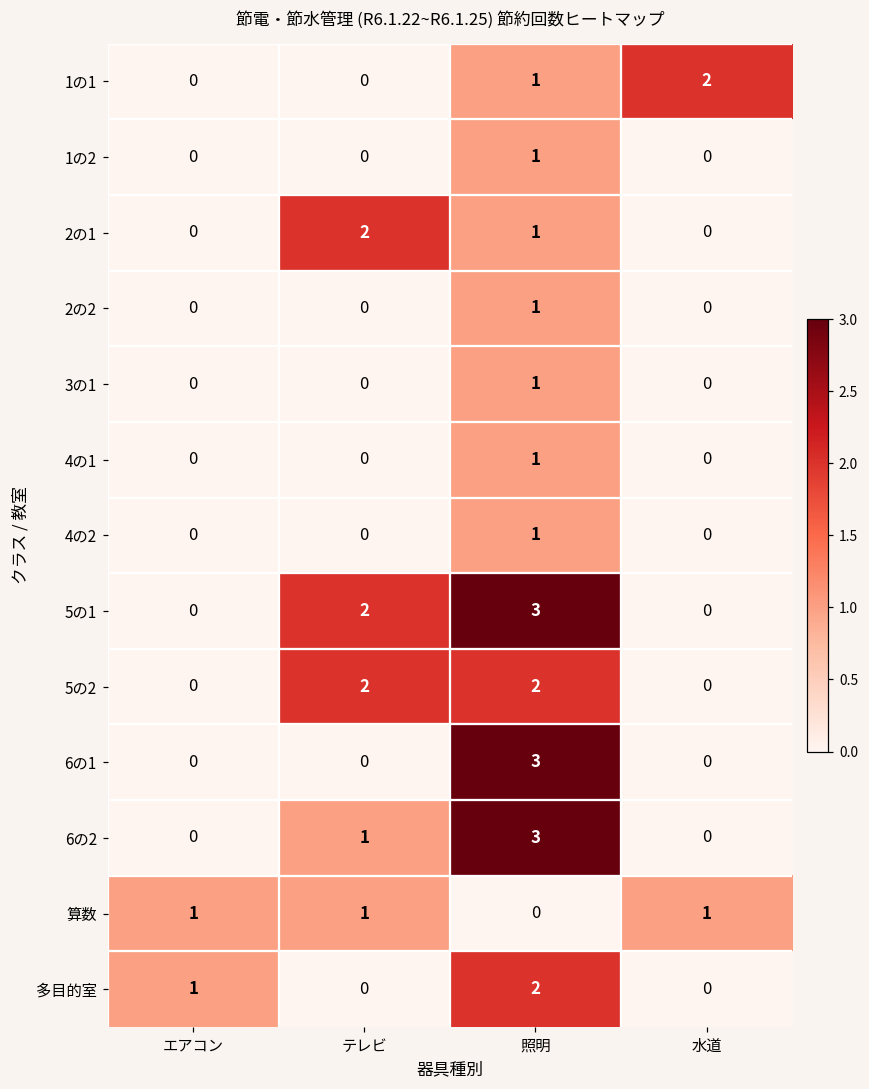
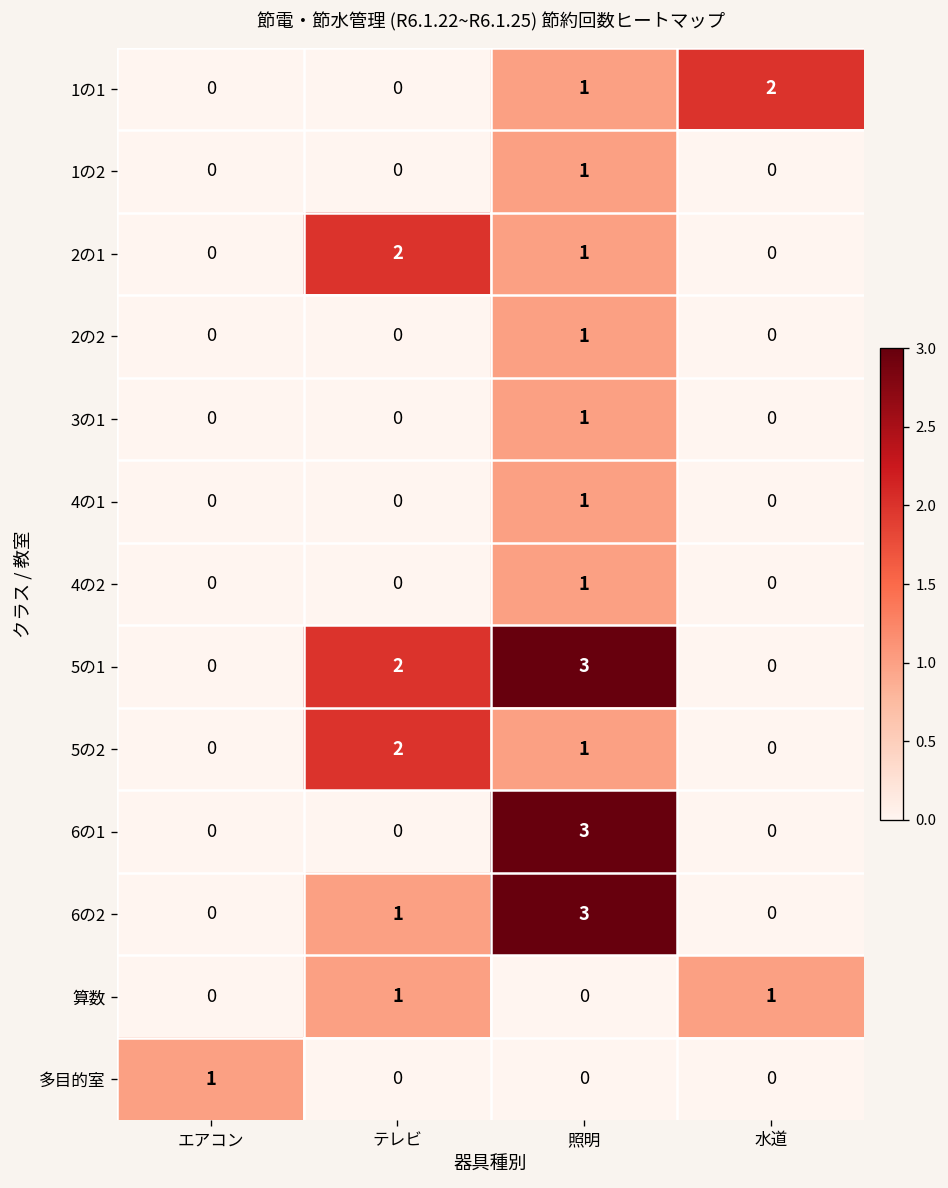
  {
    "1の1": {
      "エアコン": 0,
      "テレビ": 0,
      "照明": 1,
      "水道": 2
    },
    "1の2": {
      "エアコン": 0,
      "テレビ": 0,
      "照明": 1,
      "水道": 0
    },
    "2の1": {
      "エアコン": 0,
      "テレビ": 2,
      "照明": 1,
      "水道": 0
    },
    "2の2": {
      "エアコン": 0,
      "テレビ": 0,
      "照明": 1,
      "水道": 0
    },
    "3の1": {
      "エアコン": 0,
      "テレビ": 0,
      "照明": 1,
      "水道": 0
    },
    "4の1": {
      "エアコン": 0,
      "テレビ": 0,
      "照明": 1,
      "水道": 0
    },
    "4の2": {
      "エアコン": 0,
      "テレビ": 0,
      "照明": 1,
      "水道": 0
    },
    "5の1": {
      "エアコン": 0,
      "テレビ": 2,
      "照明": 3,
      "水道": 0
    },
    "5の2": {
      "エアコン": 0,
      "テレビ": 2,
-     "照明": 2,
+     "照明": 1,
      "水道": 0
    },
    "6の1": {
      "エアコン": 0,
      "テレビ": 0,
      "照明": 3,
      "水道": 0
    },
    "6の2": {
      "エアコン": 0,
      "テレビ": 1,
      "照明": 3,
      "水道": 0
    },
    "算数": {
-     "エアコン": 1,
+     "エアコン": 0,
      "テレビ": 1,
      "照明": 0,
      "水道": 1
    },
    "多目的室": {
      "エアコン": 1,
      "テレビ": 0,
-     "照明": 2,
+     "照明": 0,
      "水道": 0
    }
  }
